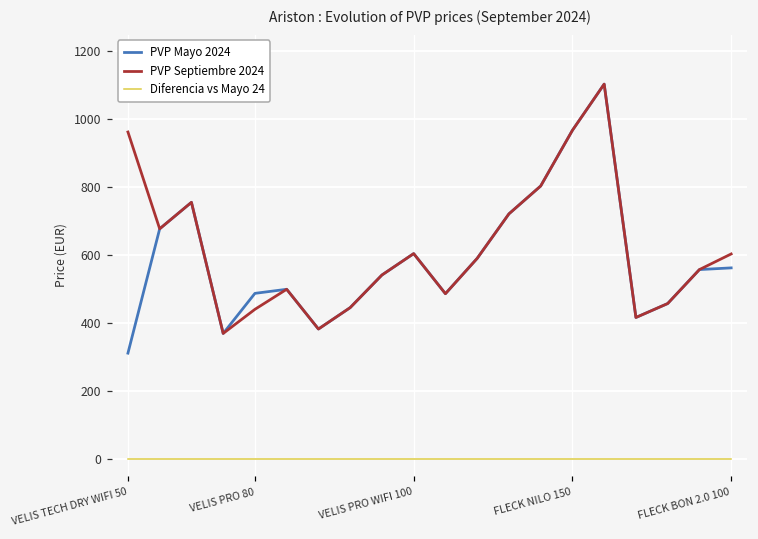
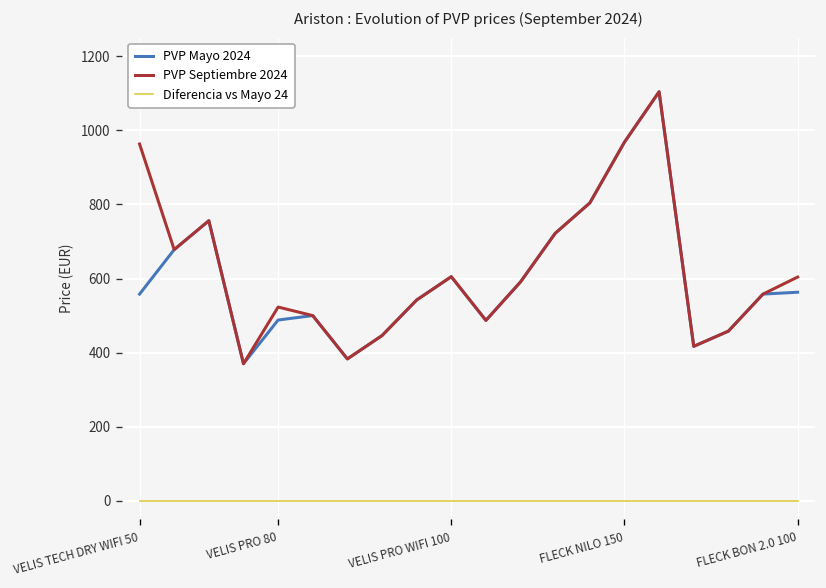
  {
    "PVP Mayo 2024": {
-     "VELIS TECH DRY WIFI 50": 310,
+     "VELIS TECH DRY WIFI 50": 560,
      "VELIS PRO 80": 490,
      "FLECK BON 2.0 100": 560
    },
    "PVP Septiembre 2024": {
      "VELIS TECH DRY WIFI 50": 960,
-     "VELIS PRO 80": 440,
+     "VELIS PRO 80": 520,
      "FLECK BON 2.0 100": 600
    },
    "Diferencia vs Mayo 24": {
      "VELIS TECH DRY WIFI 50": 0,
      "VELIS PRO 80": 0,
      "VELIS PRO WIFI 100": 0,
      "FLECK NILO 150": 0,
      "FLECK BON 2.0 100": 0
    }
  }
